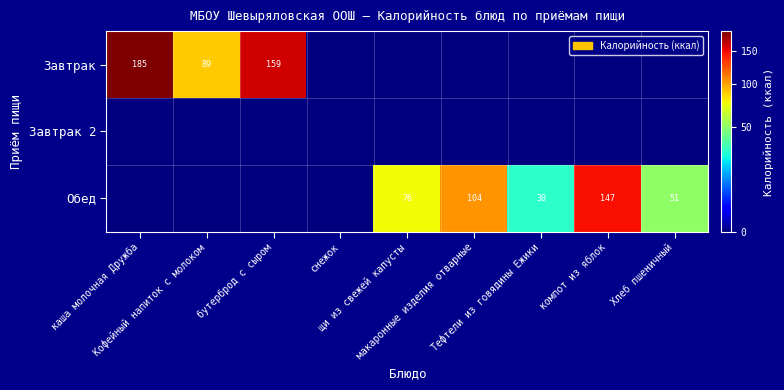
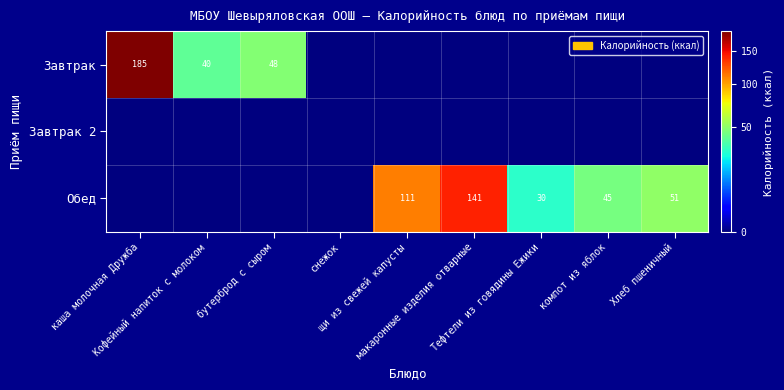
  {
    "Завтрак": {
      "каша молочная Дружба": 185,
-     "Кофейный напиток с молоком": 89,
-     "бутерброд с сыром": 159
+     "Кофейный напиток с молоком": 40,
+     "бутерброд с сыром": 48
    },
    "Обед": {
-     "щи из свежей капусты": 76,
-     "макаронные изделия отварные": 104,
+     "щи из свежей капусты": 111,
+     "макаронные изделия отварные": 141,
      "Тефтели из говядины Ежики": 30,
-     "компот из яблок": 147,
+     "компот из яблок": 45,
      "Хлеб пшеничный": 51
    }
  }
